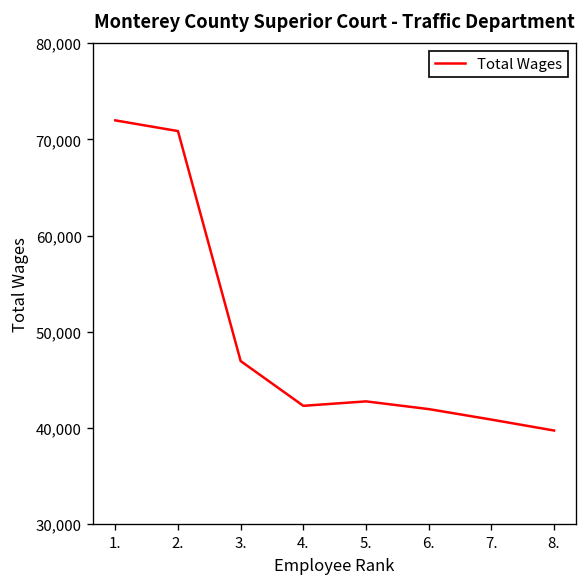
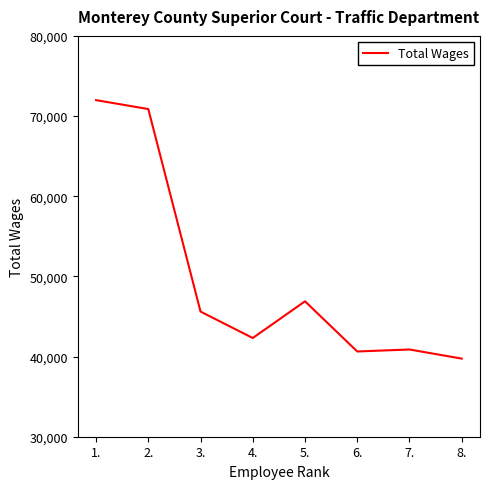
  {
    "1.": "72,000",
    "2.": "71,000",
-   "3.": "47,000",
+   "3.": "46,000",
    "4.": "42,000",
-   "5.": "43,000",
-   "6.": "42,000",
+   "5.": "47,000",
+   "6.": "41,000",
    "7.": "41,000",
    "8.": "40,000"
  }
